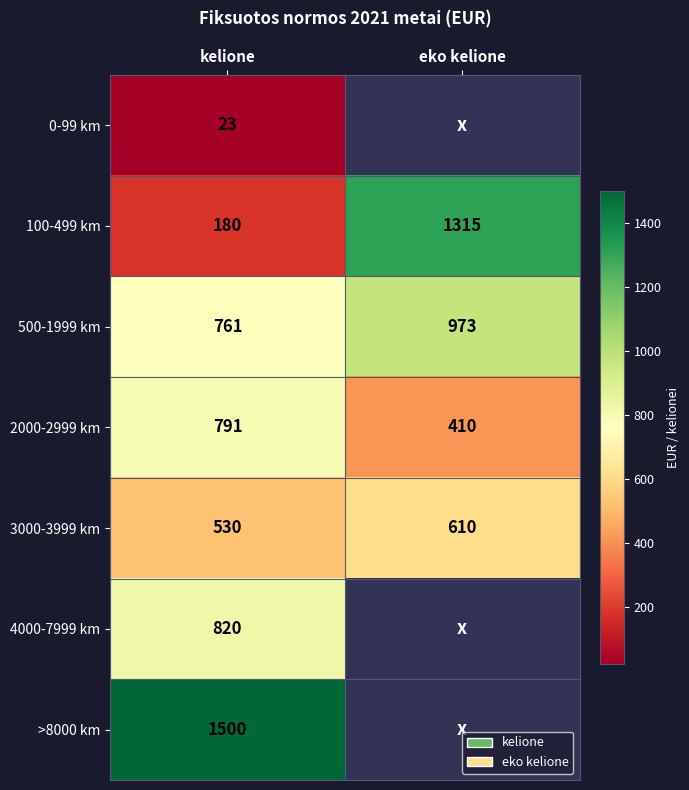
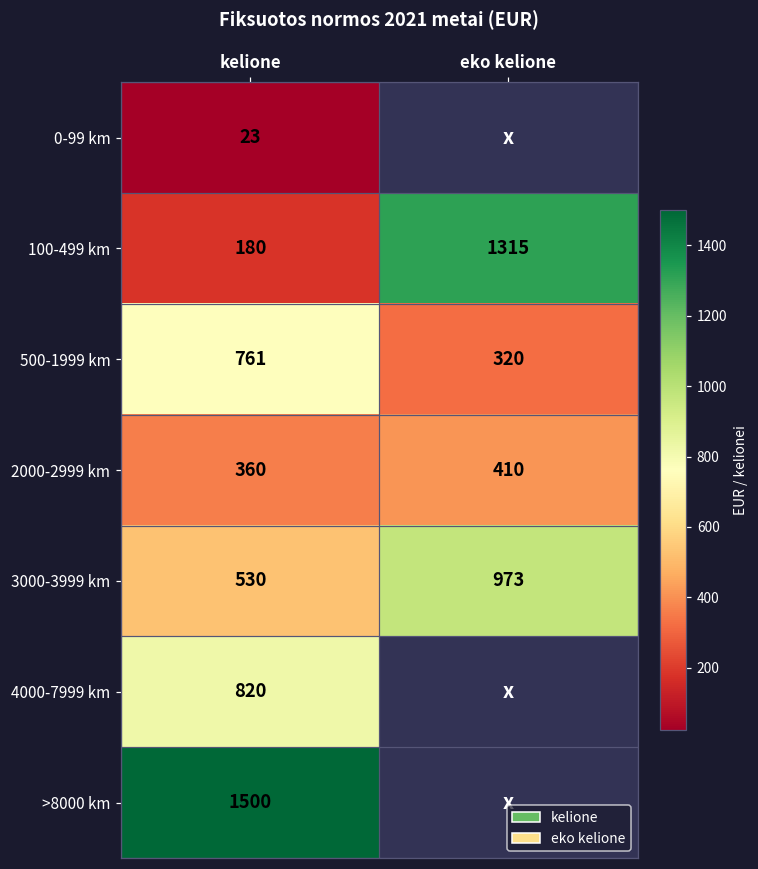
  {
    "0-99 km": {
      "kelione": 23
    },
    "100-499 km": {
      "kelione": 180,
      "eko kelione": 1315
    },
    "500-1999 km": {
      "kelione": 761,
-     "eko kelione": 973
+     "eko kelione": 320
    },
    "2000-2999 km": {
-     "kelione": 791,
+     "kelione": 360,
      "eko kelione": 410
    },
    "3000-3999 km": {
      "kelione": 530,
-     "eko kelione": 610
+     "eko kelione": 973
    },
    "4000-7999 km": {
      "kelione": 820
    },
    ">8000 km": {
      "kelione": 1500
    }
  }
